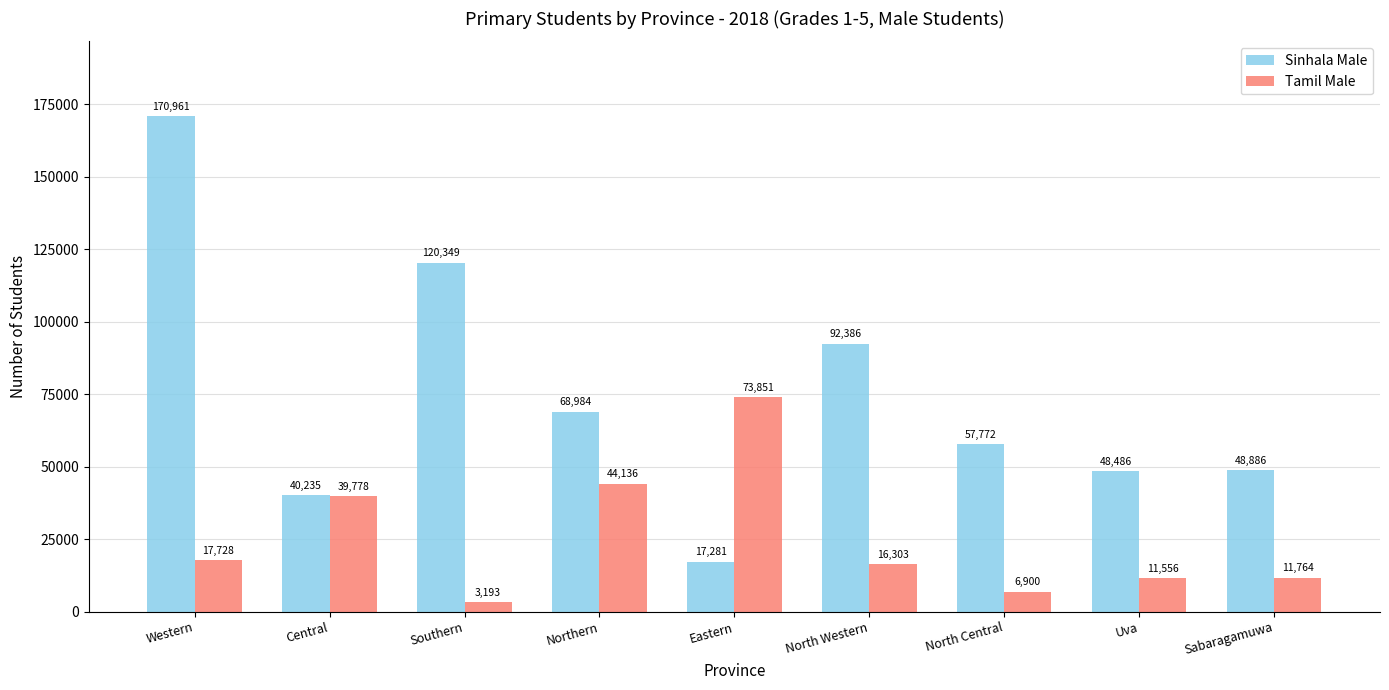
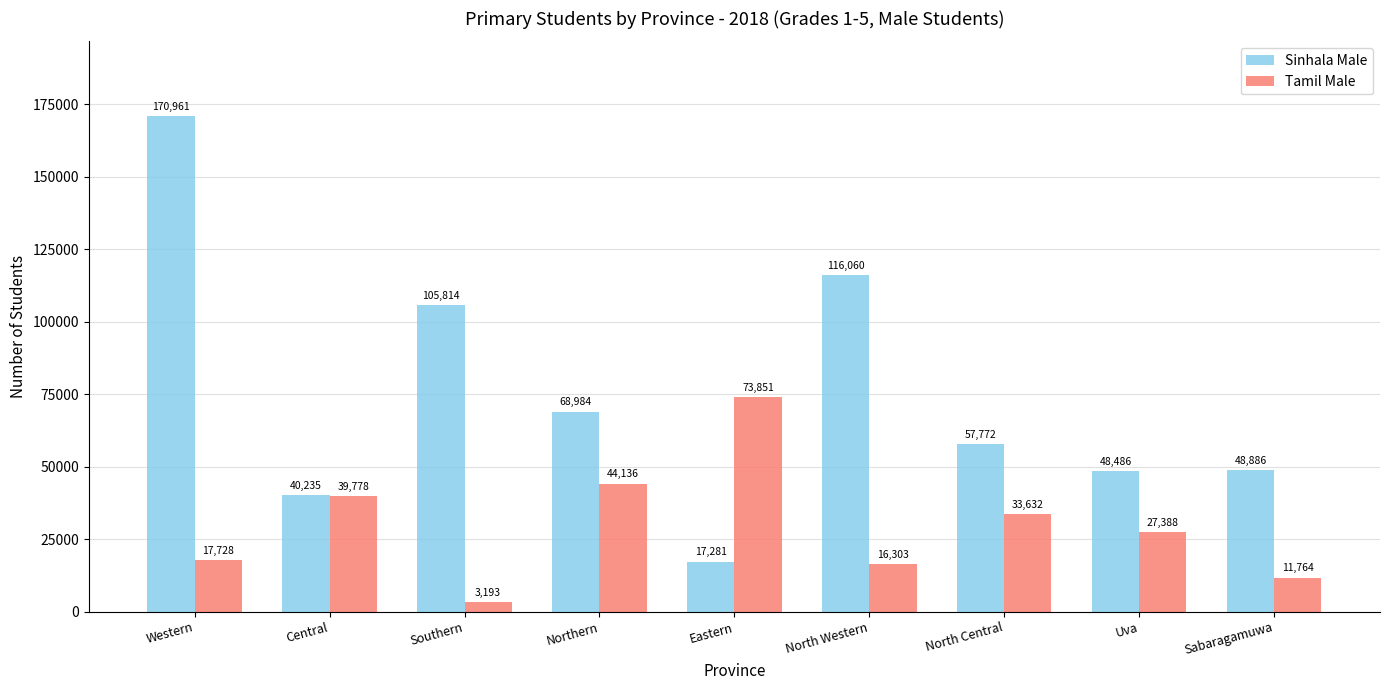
  {
    "Sinhala Male": {
      "Western": "170,961",
      "Central": "40,235",
-     "Southern": "120,349",
+     "Southern": "105,814",
      "Northern": "68,984",
      "Eastern": "17,281",
-     "North Western": "92,386",
+     "North Western": "116,060",
      "North Central": "57,772",
      "Uva": "48,486",
      "Sabaragamuwa": "48,886"
    },
    "Tamil Male": {
      "Western": "17,728",
      "Central": "39,778",
      "Southern": "3,193",
      "Northern": "44,136",
      "Eastern": "73,851",
      "North Western": "16,303",
-     "North Central": "6,900",
-     "Uva": "11,556",
+     "North Central": "33,632",
+     "Uva": "27,388",
      "Sabaragamuwa": "11,764"
    }
  }
